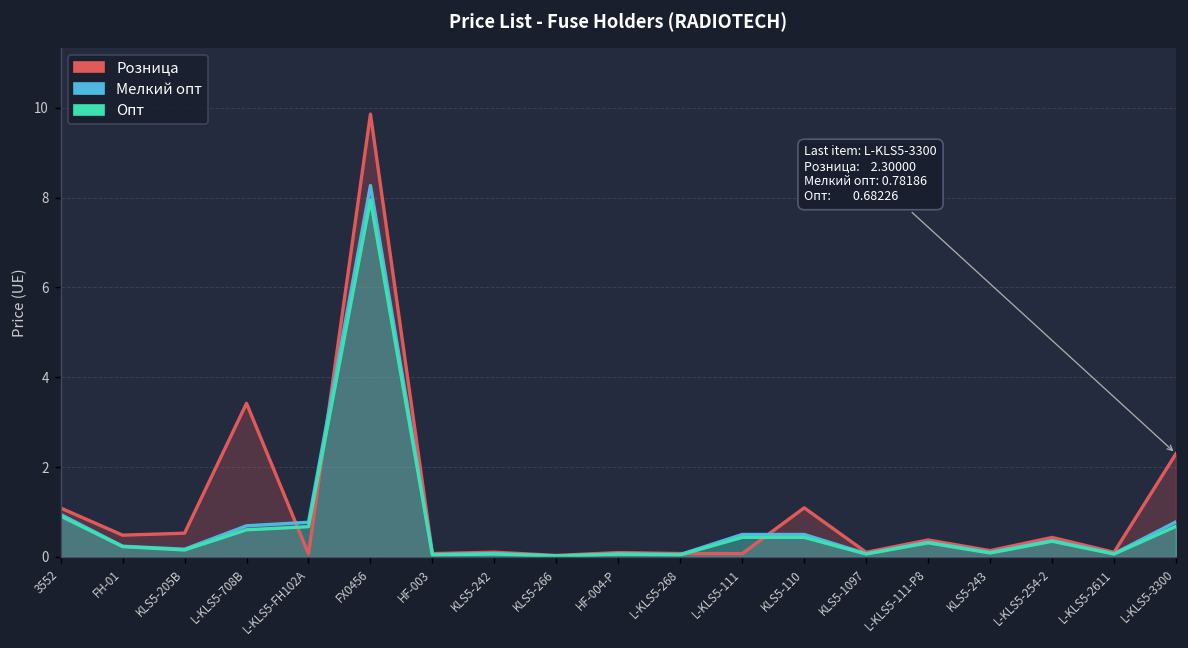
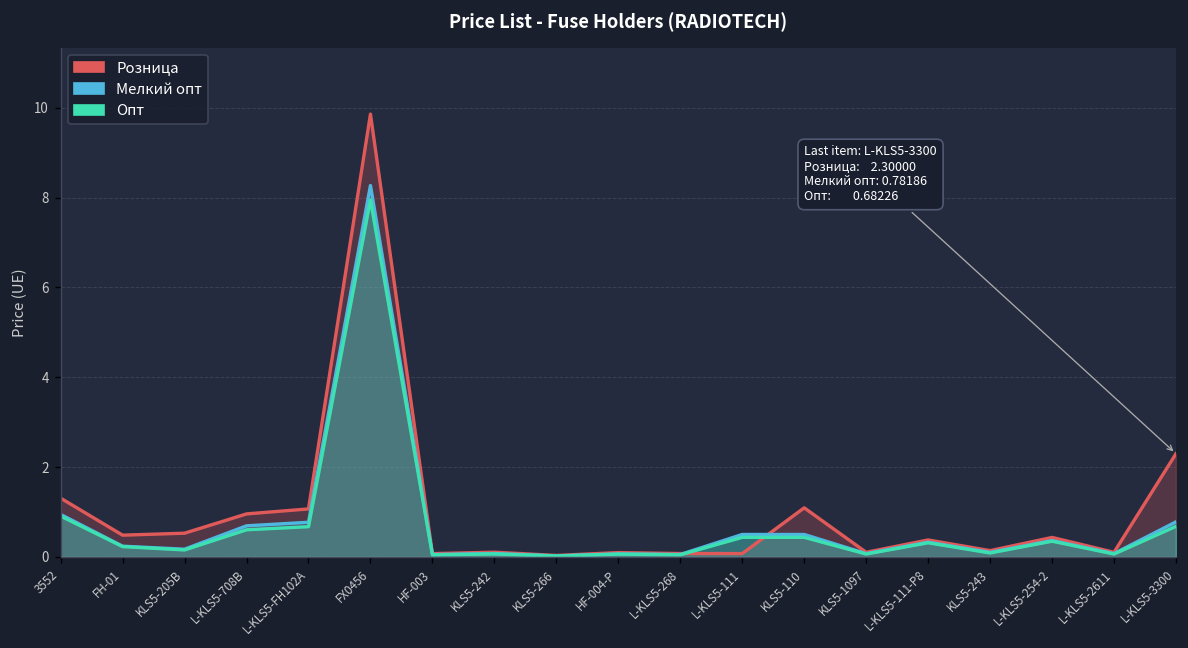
  {
    "Розница": {
-     "3552": 1.1,
+     "3552": 1.3,
      "FH-01": 0.5,
      "KLS5-205B": 0.5,
-     "L-KLS5-708B": 3.4,
-     "L-KLS5-FH102A": 0.1,
+     "L-KLS5-708B": 1.0,
+     "L-KLS5-FH102A": 1.1,
      "FX0456": 9.9,
      "L-KLS5-111": 0.1,
      "KLS5-110": 1.1,
      "L-KLS5-254-2": 0.4
    }
  }
